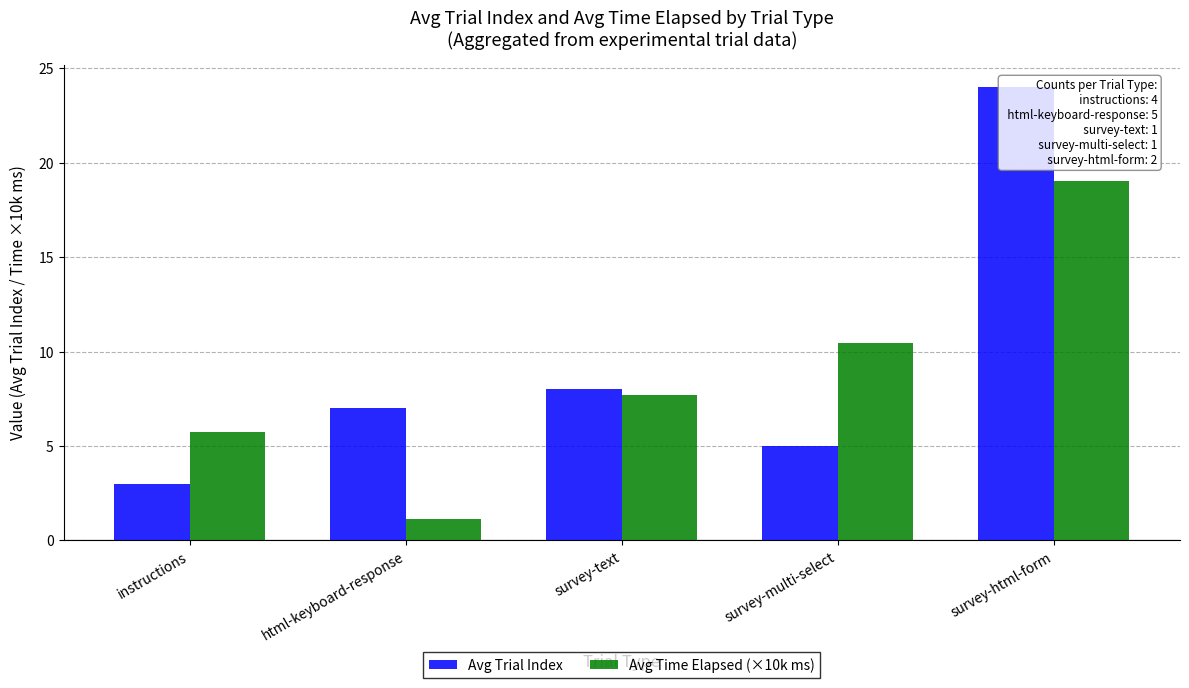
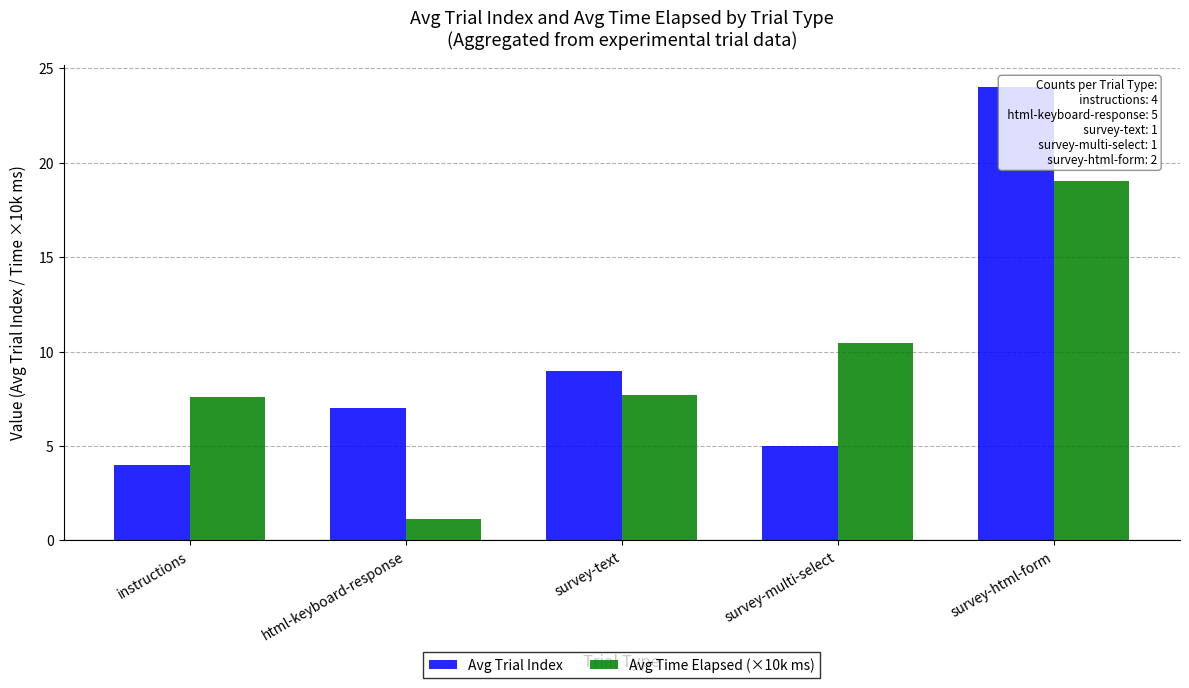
  {
    "Avg Trial Index": {
-     "instructions": 3,
+     "instructions": 4,
      "html-keyboard-response": 7,
-     "survey-text": 8,
+     "survey-text": 9,
      "survey-multi-select": 5
    },
    "Avg Time Elapsed (×10k ms)": {
-     "instructions": 5.7,
+     "instructions": 7.6,
      "html-keyboard-response": 1.2,
      "survey-text": 7.7,
      "survey-multi-select": 10.4,
      "survey-html-form": 19.0
    }
  }
